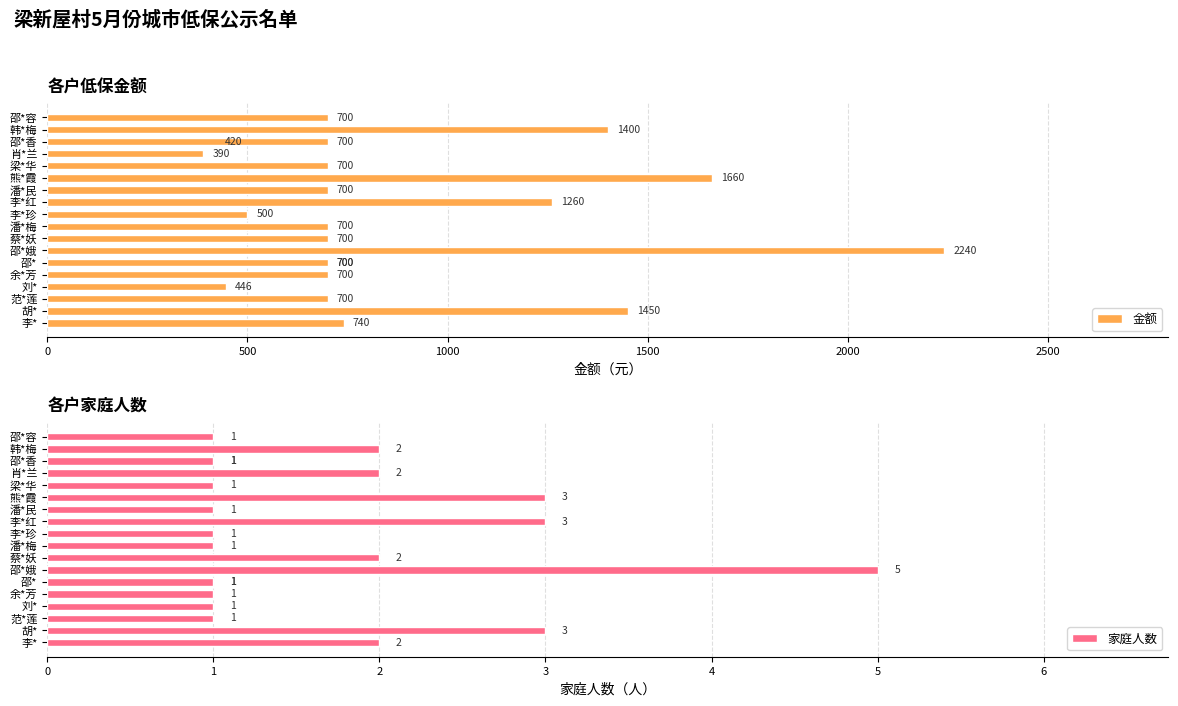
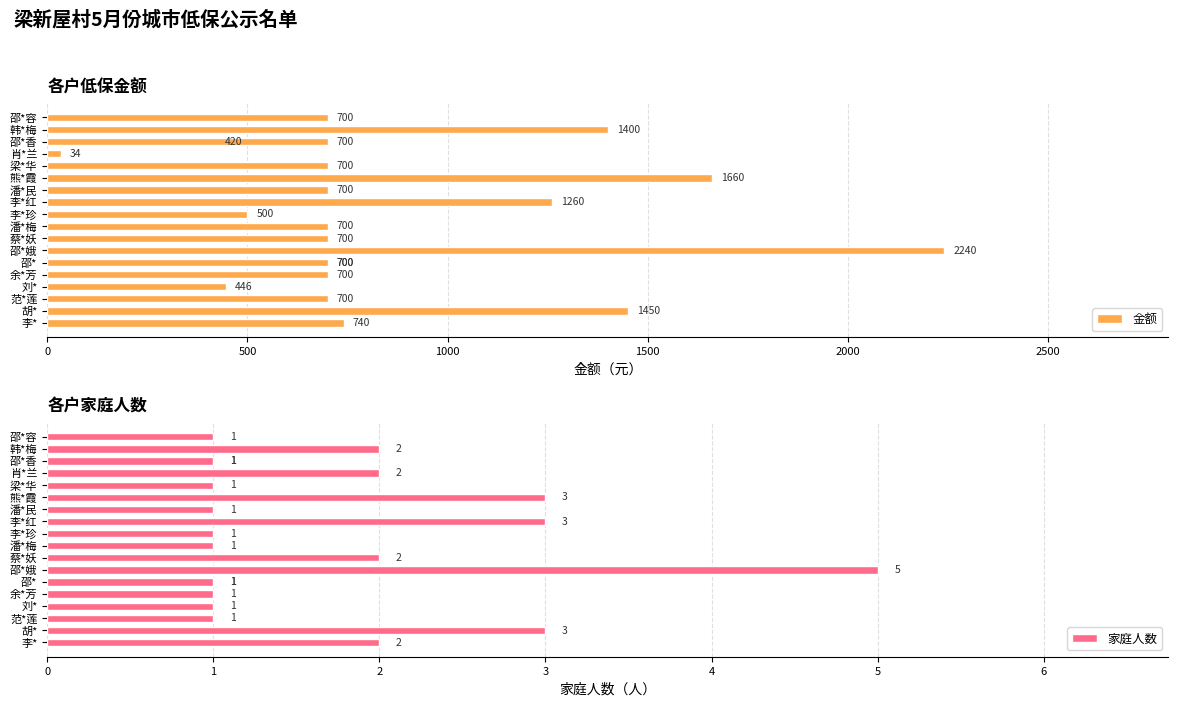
  {
    "各户低保金额": {
      "邵*容": 700,
      "韩*梅": 1400,
-     "肖*兰": 390,
+     "肖*兰": 34,
      "梁*华": 700,
      "熊*霞": 1660,
      "潘*民": 700,
      "李*红": 1260,
      "李*珍": 500,
      "潘*梅": 700,
      "蔡*妖": 700,
      "邵*娥": 2240,
      "余*芳": 700,
      "刘*": 446,
      "范*莲": 700,
      "胡*": 1450,
      "李*": 740
    },
    "各户家庭人数": {
      "邵*容": 1,
      "韩*梅": 2,
      "肖*兰": 2,
      "梁*华": 1,
      "熊*霞": 3,
      "潘*民": 1,
      "李*红": 3,
      "李*珍": 1,
      "潘*梅": 1,
      "蔡*妖": 2,
      "邵*娥": 5,
      "余*芳": 1,
      "刘*": 1,
      "范*莲": 1,
      "胡*": 3,
      "李*": 2
    }
  }
